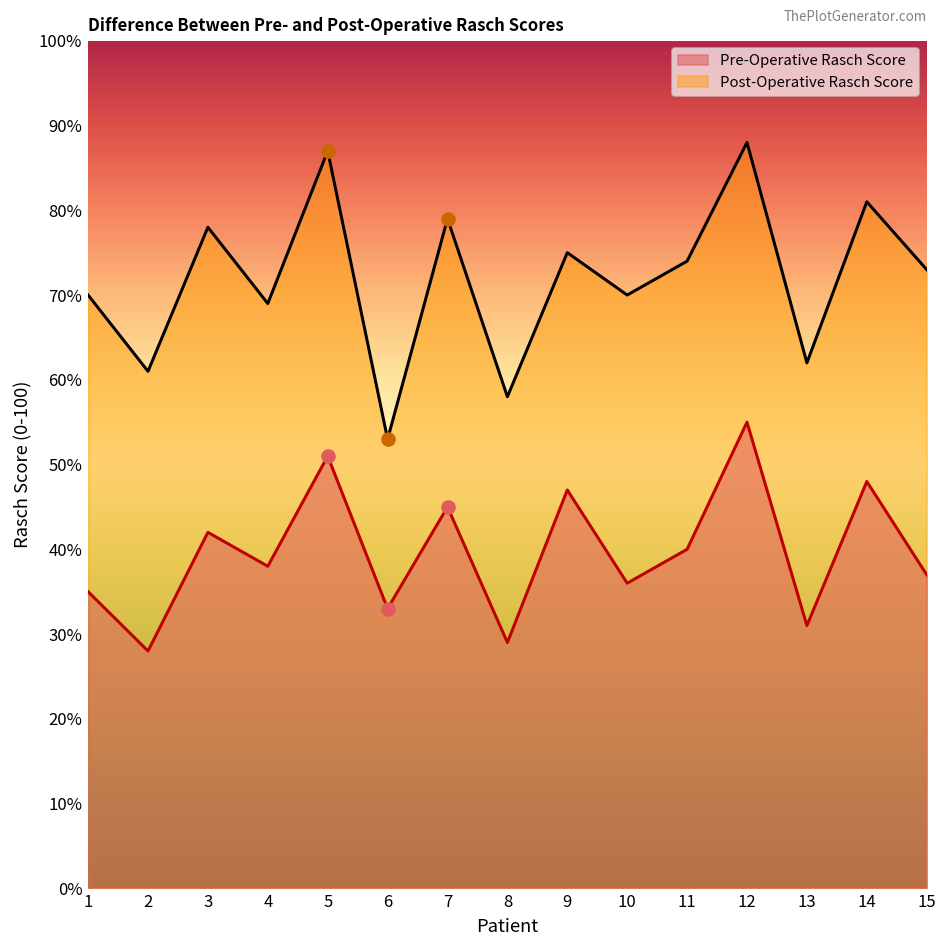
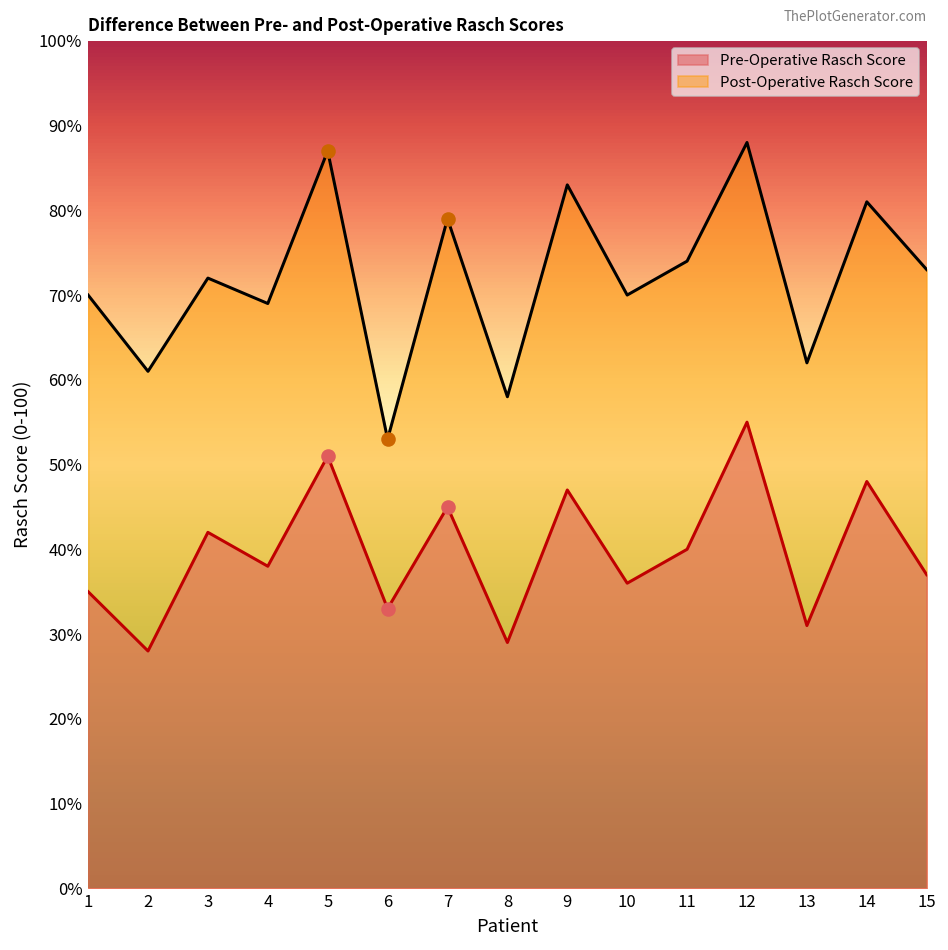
  {
    "Post-Operative Rasch Score": {
      "1": "70%",
      "2": "61%",
-     "3": "78%",
+     "3": "72%",
      "4": "69%",
      "8": "58%",
-     "9": "75%",
+     "9": "83%",
      "10": "70%",
      "11": "74%",
      "12": "88%",
      "13": "62%",
      "14": "81%",
      "15": "73%"
    }
  }
